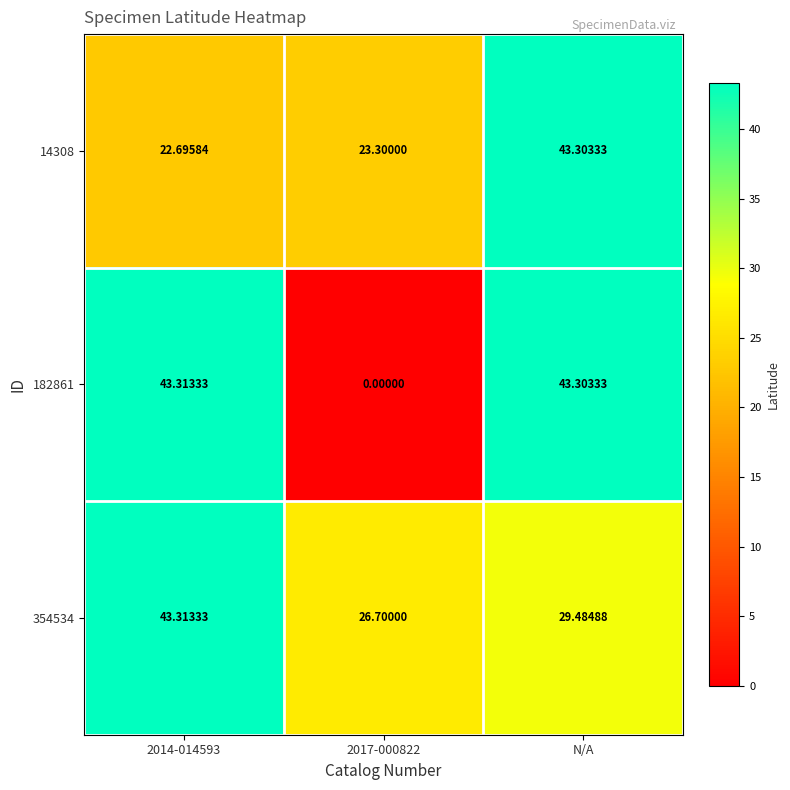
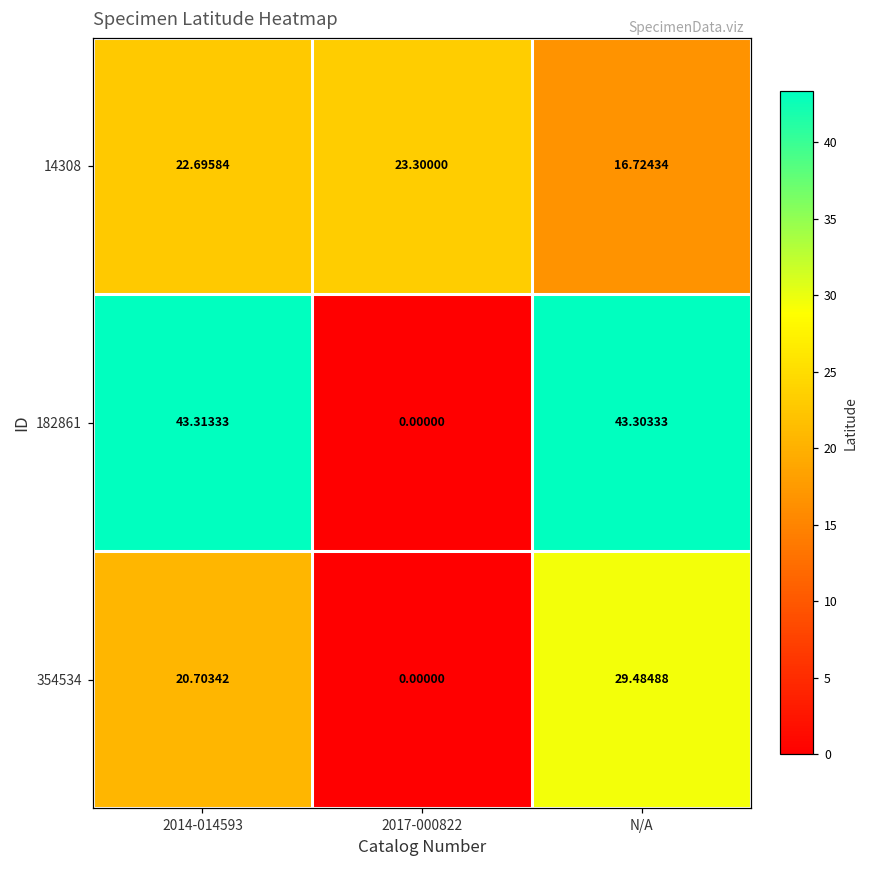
  {
    "14308": {
      "2014-014593": 22.69584,
      "2017-000822": 23.30000,
-     "N/A": 43.30333
+     "N/A": 16.72434
    },
    "182861": {
      "2014-014593": 43.31333,
      "2017-000822": 0.00000,
      "N/A": 43.30333
    },
    "354534": {
-     "2014-014593": 43.31333,
-     "2017-000822": 26.70000,
+     "2014-014593": 20.70342,
+     "2017-000822": 0.00000,
      "N/A": 29.48488
    }
  }
